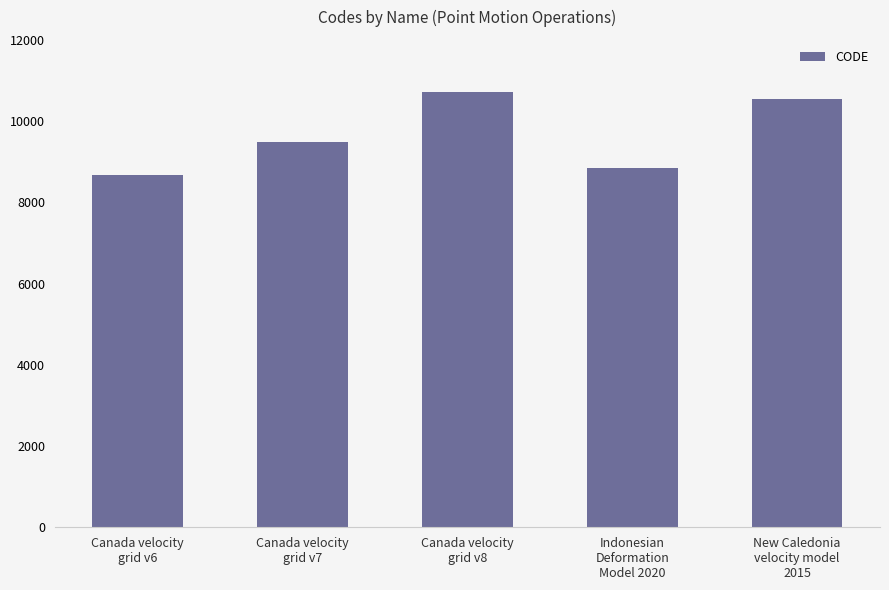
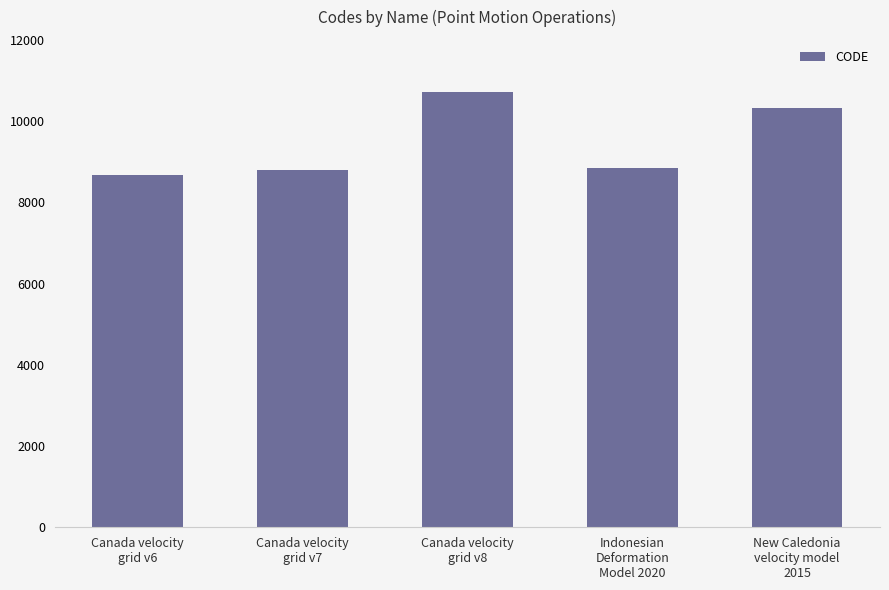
  {
    "Canada velocity grid v6": 8700,
-   "Canada velocity grid v7": 9500,
+   "Canada velocity grid v7": 8800,
    "Canada velocity grid v8": 10700,
    "Indonesian Deformation Model 2020": 8800,
-   "New Caledonia velocity model 2015": 10500
+   "New Caledonia velocity model 2015": 10300
  }
